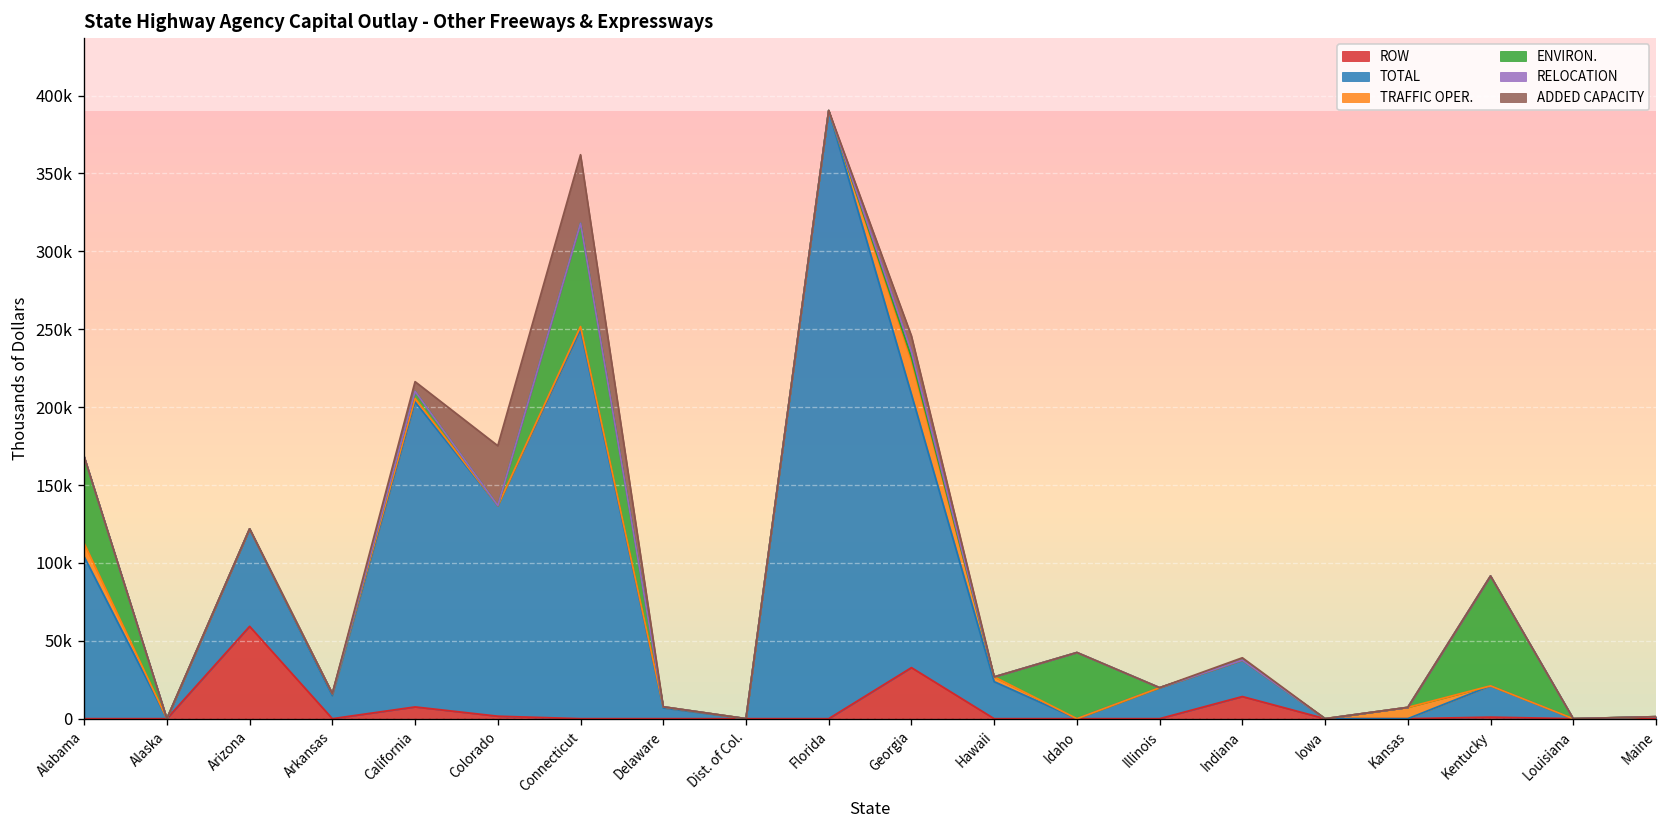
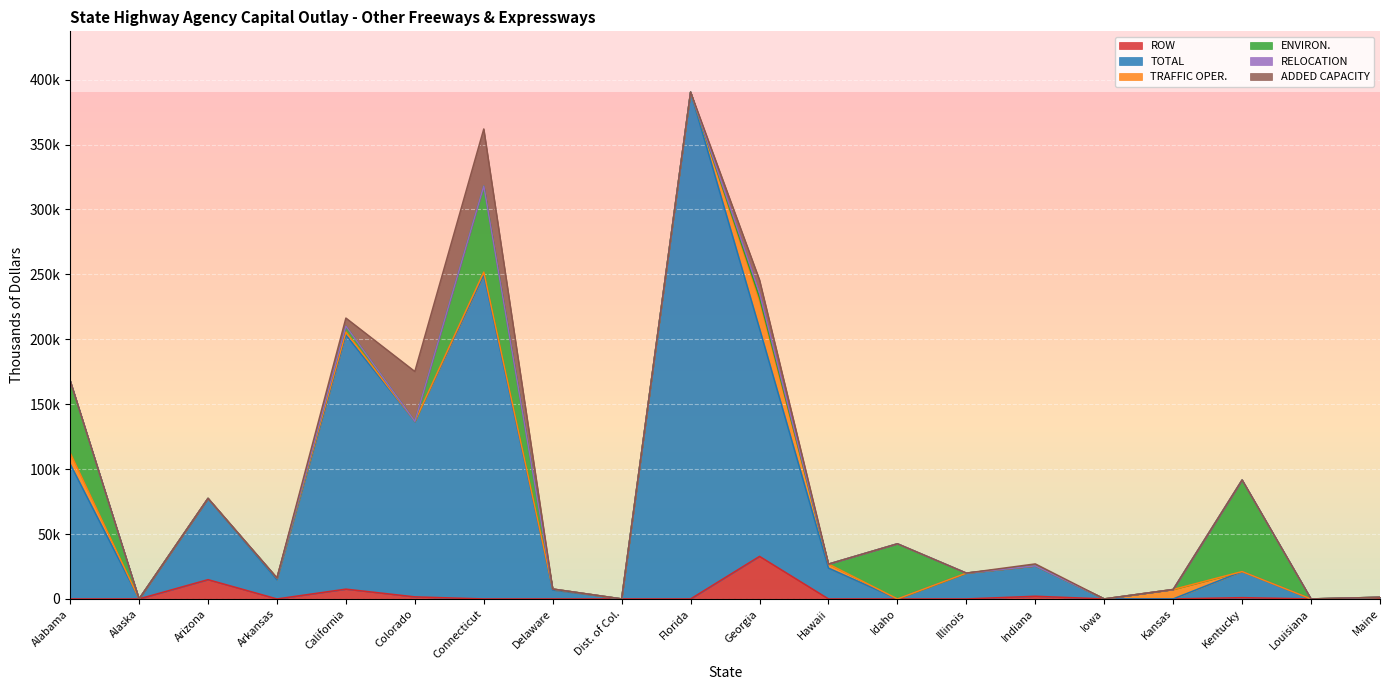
  {
    "ROW": {
      "Alabama": 0,
-     "Arizona": 59000,
+     "Arizona": 15000,
      "Arkansas": 0,
      "California": 8000,
      "Colorado": 2000,
      "Connecticut": 0,
      "Delaware": 0,
      "Florida": 0,
      "Georgia": 33000,
      "Hawaii": 0,
      "Illinois": 0,
-     "Indiana": 14000,
+     "Indiana": 2000,
      "Kentucky": 1000
    },
    "TOTAL": {
      "Alabama": 104000,
      "California": 196000,
      "Connecticut": 250000,
      "Georgia": 175000,
      "Hawaii": 24000
    },
    "TRAFFIC OPER.": {
      "Alabama": 9000,
      "California": 2000,
      "Connecticut": 2000,
      "Georgia": 21000
    },
    "ENVIRON.": {
      "Georgia": 2000
    },
    "RELOCATION": {
      "Georgia": 4000
    },
    "ADDED CAPACITY": {
      "California": 6000,
      "Colorado": 38000,
      "Connecticut": 44000,
      "Georgia": 10000
    }
  }
